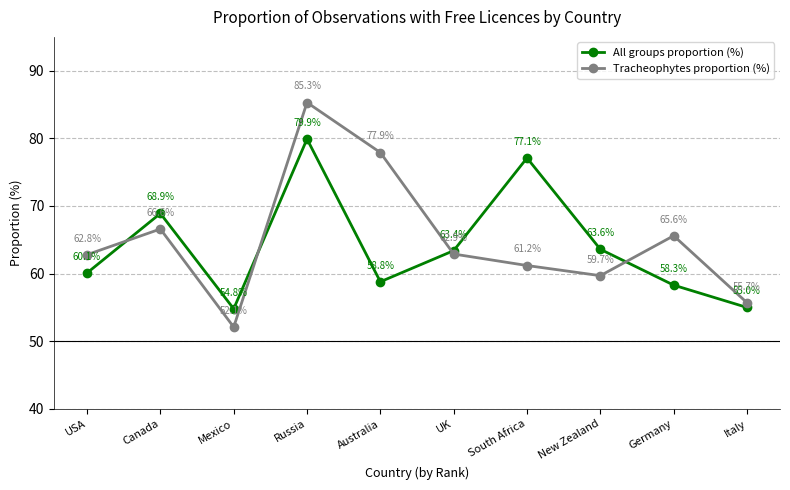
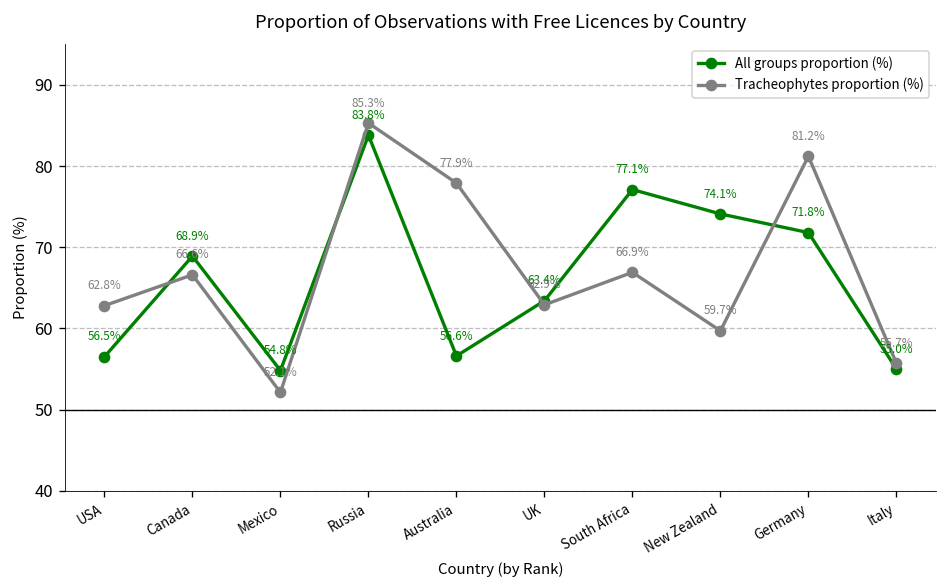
  {
    "All groups proportion (%)": {
-     "USA": "60.1%",
+     "USA": "56.5%",
      "Canada": "68.9%",
      "Mexico": "54.8%",
-     "Russia": "79.9%",
-     "Australia": "58.8%",
+     "Russia": "83.8%",
+     "Australia": "56.6%",
      "South Africa": "77.1%",
-     "New Zealand": "63.6%",
-     "Germany": "58.3%"
+     "New Zealand": "74.1%",
+     "Germany": "71.8%"
    },
    "Tracheophytes proportion (%)": {
      "USA": "62.8%",
      "Russia": "85.3%",
      "Australia": "77.9%",
-     "South Africa": "61.2%",
+     "South Africa": "66.9%",
      "New Zealand": "59.7%",
-     "Germany": "65.6%"
+     "Germany": "81.2%"
    }
  }
